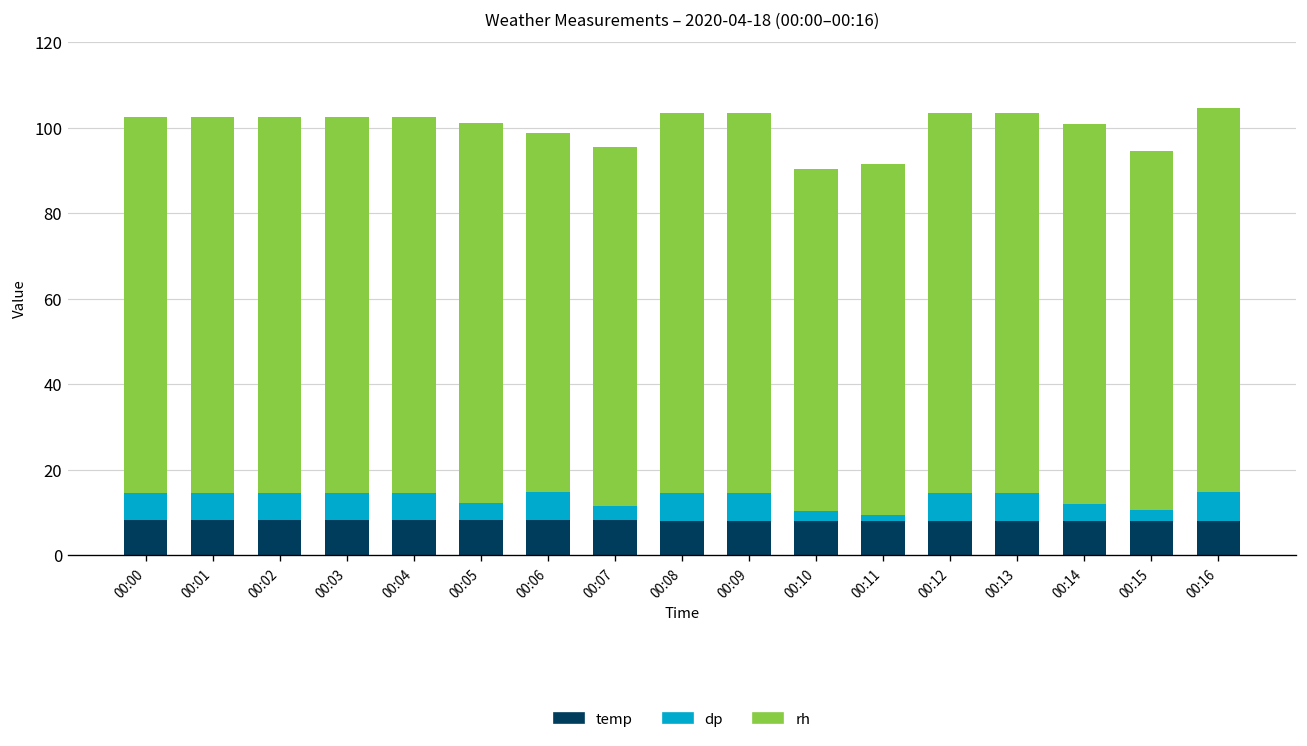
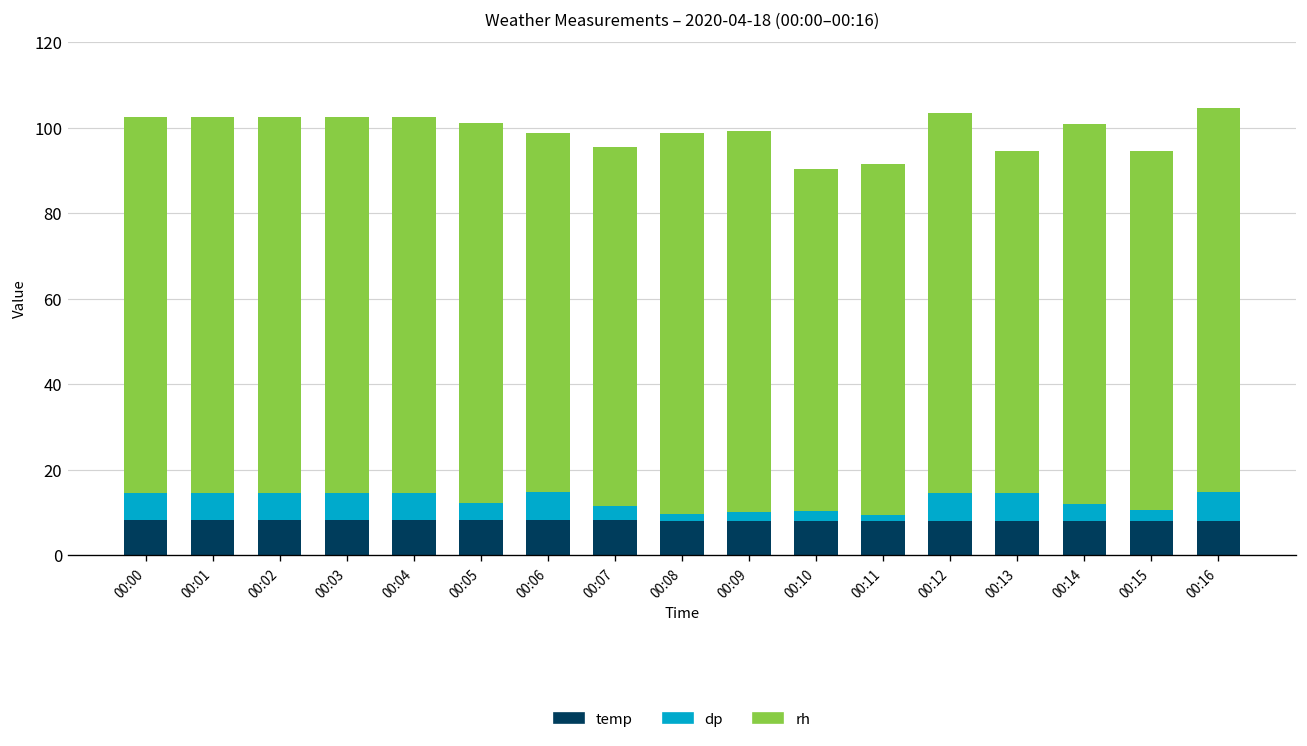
  {
    "dp": {
      "00:00": 6,
      "00:01": 6,
      "00:02": 6,
      "00:03": 6,
      "00:04": 6,
      "00:05": 4,
      "00:06": 7,
      "00:07": 3,
-     "00:08": 6,
-     "00:09": 6,
+     "00:08": 2,
+     "00:09": 2,
      "00:10": 2,
      "00:11": 1,
      "00:12": 6,
      "00:13": 6,
      "00:14": 4,
      "00:15": 3,
      "00:16": 7
    },
    "rh": {
      "00:00": 88,
      "00:01": 88,
      "00:02": 88,
      "00:03": 88,
      "00:04": 88,
      "00:05": 89,
      "00:06": 84,
      "00:07": 84,
      "00:08": 89,
      "00:09": 89,
      "00:10": 80,
      "00:11": 82,
      "00:12": 89,
-     "00:13": 89,
+     "00:13": 80,
      "00:14": 89,
      "00:15": 84,
      "00:16": 90
    }
  }
